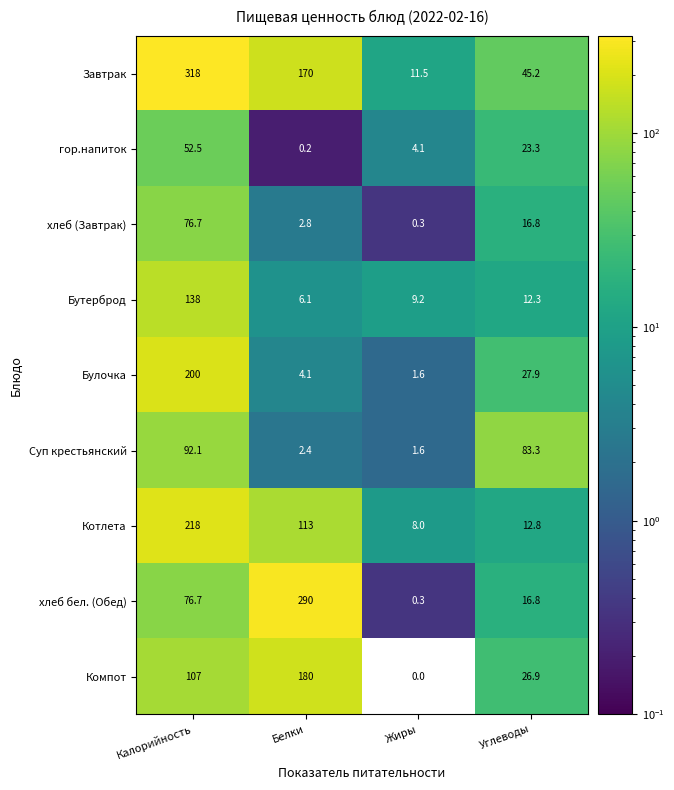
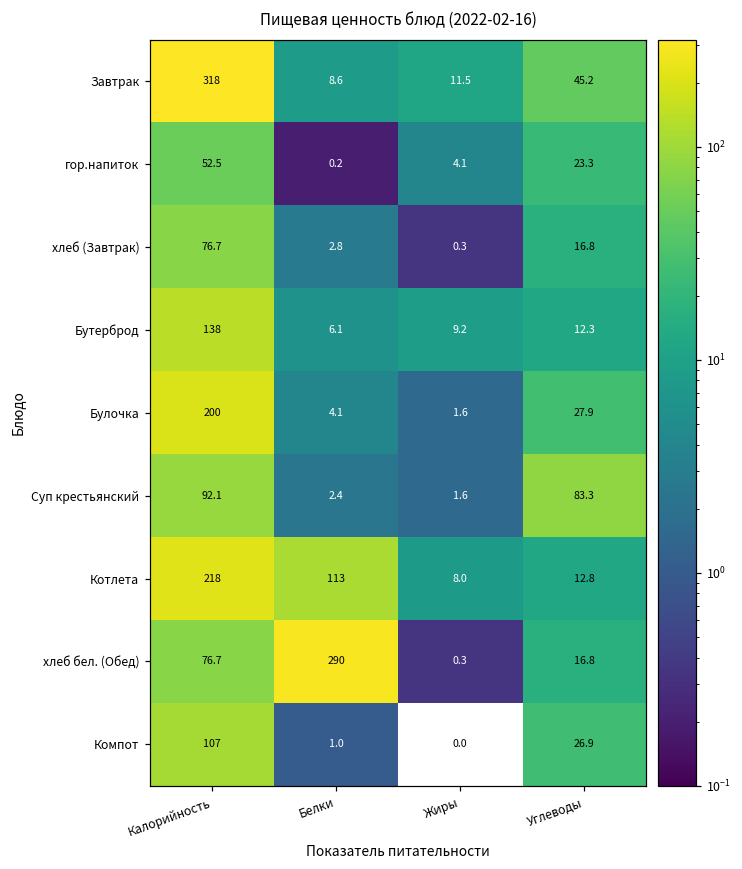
  {
    "Завтрак": {
      "Калорийность": 318,
-     "Белки": 170,
+     "Белки": 8.6,
      "Жиры": 11.5,
      "Углеводы": 45.2
    },
    "гор.напиток": {
      "Калорийность": 52.5,
      "Белки": 0.2,
      "Жиры": 4.1,
      "Углеводы": 23.3
    },
    "хлеб (Завтрак)": {
      "Калорийность": 76.7,
      "Белки": 2.8,
      "Жиры": 0.3,
      "Углеводы": 16.8
    },
    "Бутерброд": {
      "Калорийность": 138,
      "Белки": 6.1,
      "Жиры": 9.2,
      "Углеводы": 12.3
    },
    "Булочка": {
      "Калорийность": 200,
      "Белки": 4.1,
      "Жиры": 1.6,
      "Углеводы": 27.9
    },
    "Суп крестьянский": {
      "Калорийность": 92.1,
      "Белки": 2.4,
      "Жиры": 1.6,
      "Углеводы": 83.3
    },
    "Котлета": {
      "Калорийность": 218,
      "Белки": 113,
      "Жиры": 8.0,
      "Углеводы": 12.8
    },
    "хлеб бел. (Обед)": {
      "Калорийность": 76.7,
      "Белки": 290,
      "Жиры": 0.3,
      "Углеводы": 16.8
    },
    "Компот": {
      "Калорийность": 107,
-     "Белки": 180,
+     "Белки": 1.0,
      "Жиры": 0.0,
      "Углеводы": 26.9
    }
  }
